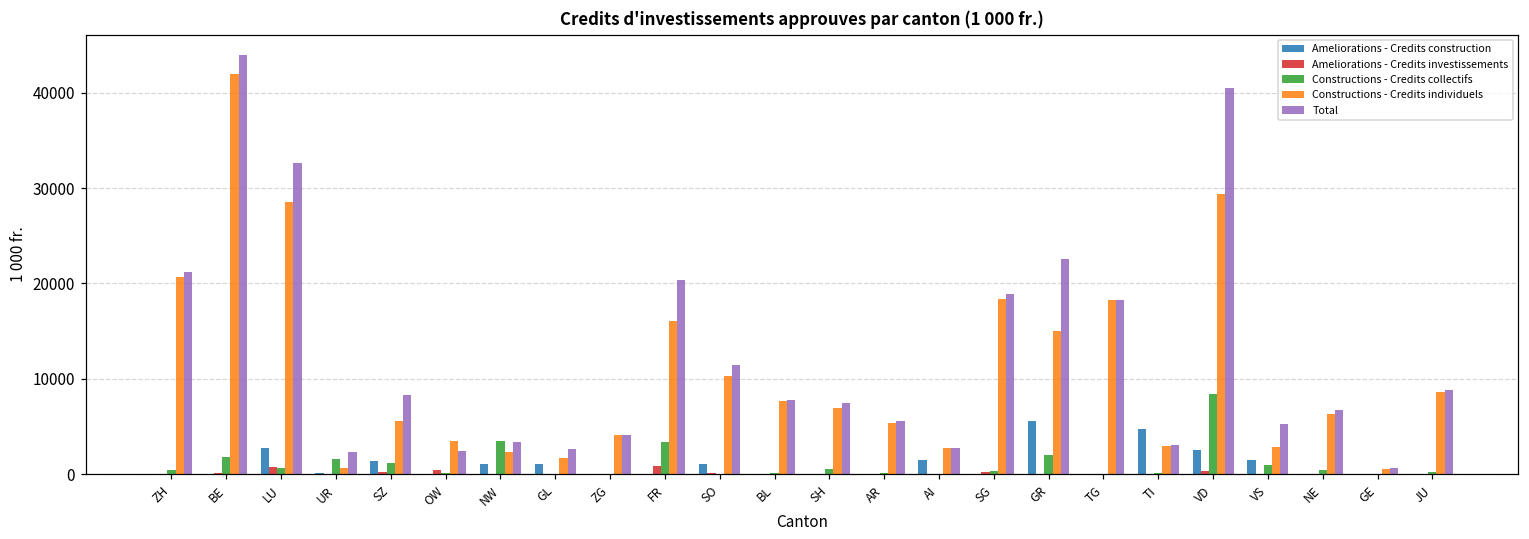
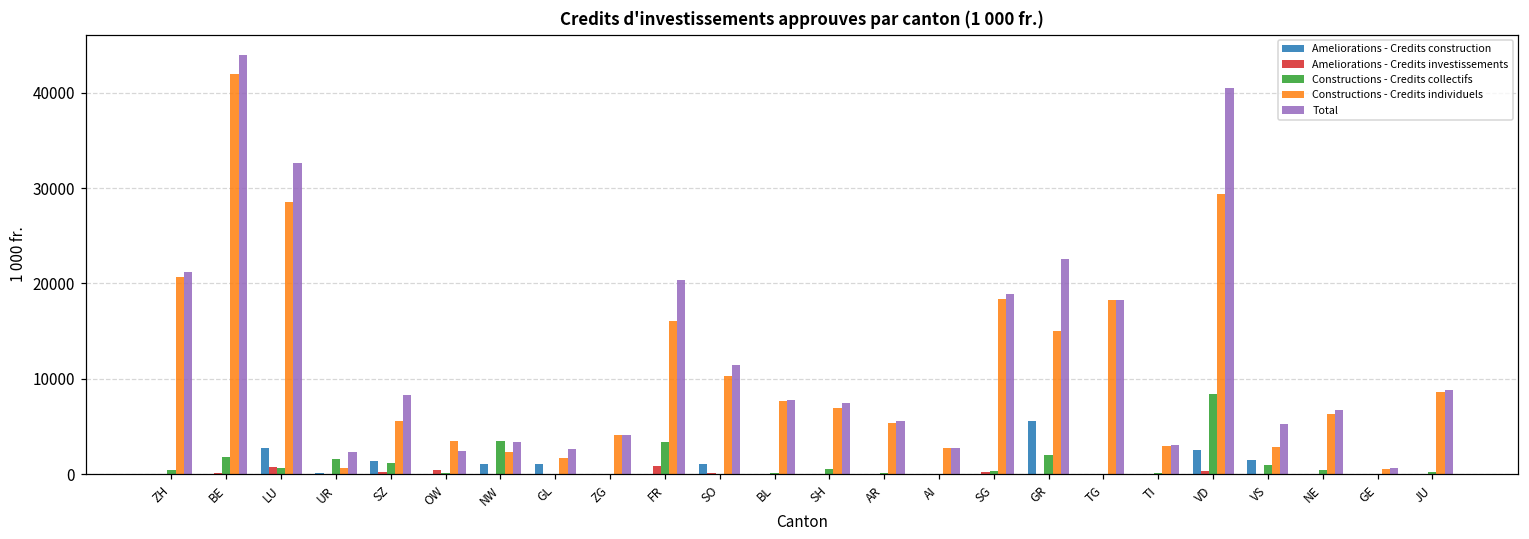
  {
    "Ameliorations - Credits construction": {
      "ZH": 0,
      "BE": 0,
      "LU": 3000,
      "SZ": 1000,
      "OW": 0,
      "NW": 1000,
      "GL": 1000,
      "ZG": 0,
      "FR": 0,
      "SO": 1000,
      "BL": 0,
      "SH": 0,
      "AR": 0,
-     "AI": 1000,
+     "AI": 0,
      "SG": 0,
      "GR": 6000,
      "TG": 0,
-     "TI": 5000,
+     "TI": 0,
      "VD": 3000,
      "VS": 2000,
      "NE": 0,
      "GE": 0,
      "JU": 0
    },
    "Ameliorations - Credits investissements": {
      "ZH": 0,
      "LU": 1000,
      "UR": 0,
      "OW": 0,
      "GL": 0,
      "ZG": 0,
      "FR": 1000,
      "BL": 0,
      "SH": 0,
      "AR": 0,
      "AI": 0,
      "GR": 0,
      "TG": 0,
      "TI": 0,
      "VD": 0,
      "VS": 0,
      "NE": 0,
      "JU": 0
    },
    "Constructions - Credits collectifs": {
      "ZH": 0,
      "BE": 2000,
      "LU": 1000,
      "UR": 2000,
      "SZ": 1000,
      "NW": 4000,
      "GL": 0,
      "ZG": 0,
      "FR": 3000,
      "SO": 0,
      "SH": 1000,
      "AI": 0,
      "GR": 2000,
      "TG": 0,
      "VD": 8000,
      "VS": 1000,
      "NE": 0,
      "GE": 0
    },
    "Constructions - Credits individuels": {
      "ZH": 21000,
      "BE": 42000,
      "LU": 29000,
      "UR": 1000,
      "SZ": 6000,
      "OW": 3000,
      "NW": 2000,
      "GL": 2000,
      "ZG": 4000,
      "FR": 16000,
      "SO": 10000,
      "BL": 8000,
      "SH": 7000,
      "AR": 5000,
      "AI": 3000,
      "SG": 18000,
      "GR": 15000,
      "TG": 18000,
      "TI": 3000,
      "VD": 29000,
      "VS": 3000,
      "NE": 6000,
      "GE": 1000,
      "JU": 9000
    },
    "Total": {
      "ZH": 21000,
      "BE": 44000,
      "LU": 33000,
      "UR": 2000,
      "SZ": 8000,
      "OW": 2000,
      "NW": 3000,
      "GL": 3000,
      "ZG": 4000,
      "FR": 20000,
      "SO": 11000,
      "BL": 8000,
      "SH": 7000,
      "AR": 6000,
      "AI": 3000,
      "SG": 19000,
      "GR": 23000,
      "TG": 18000,
      "TI": 3000,
      "VD": 41000,
      "VS": 5000,
      "NE": 7000,
      "GE": 1000,
      "JU": 9000
    }
  }
